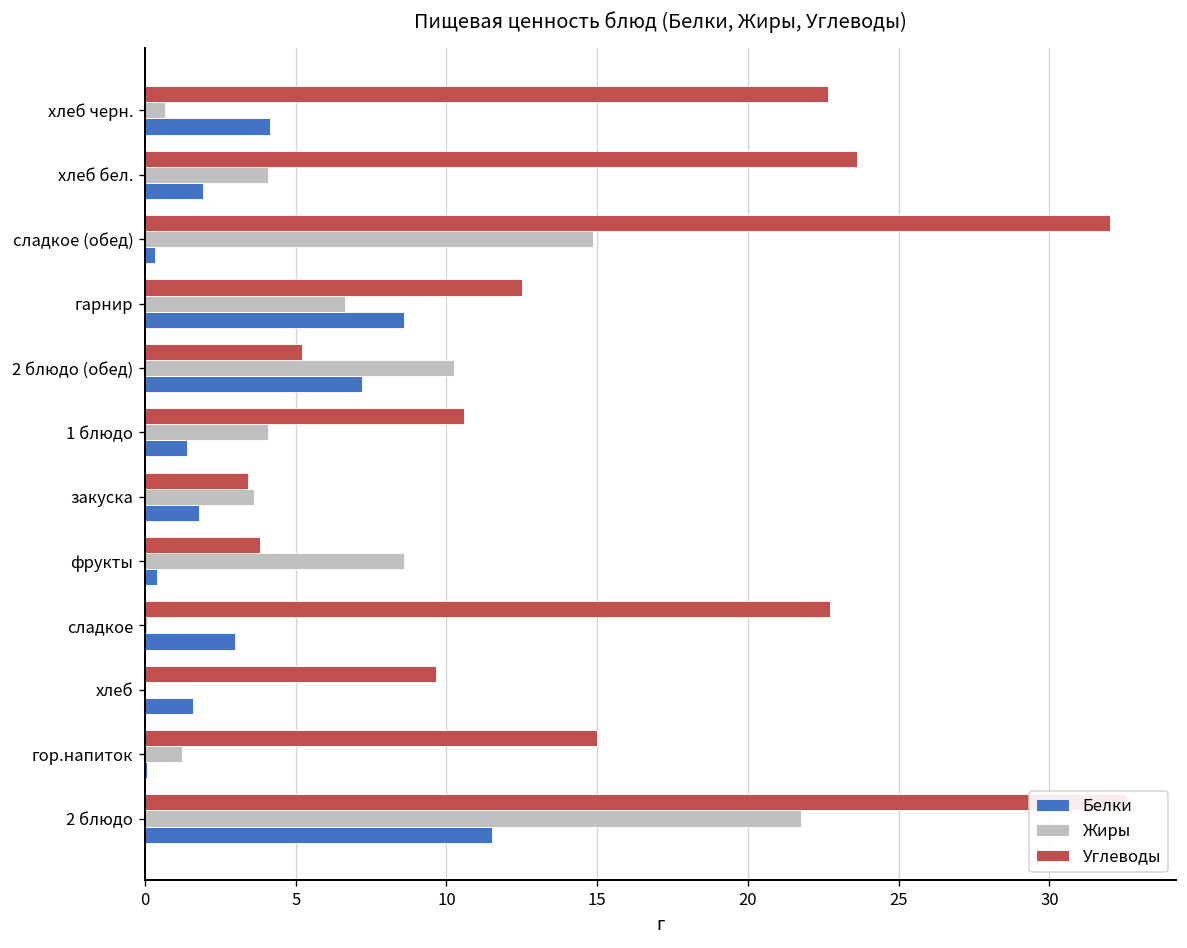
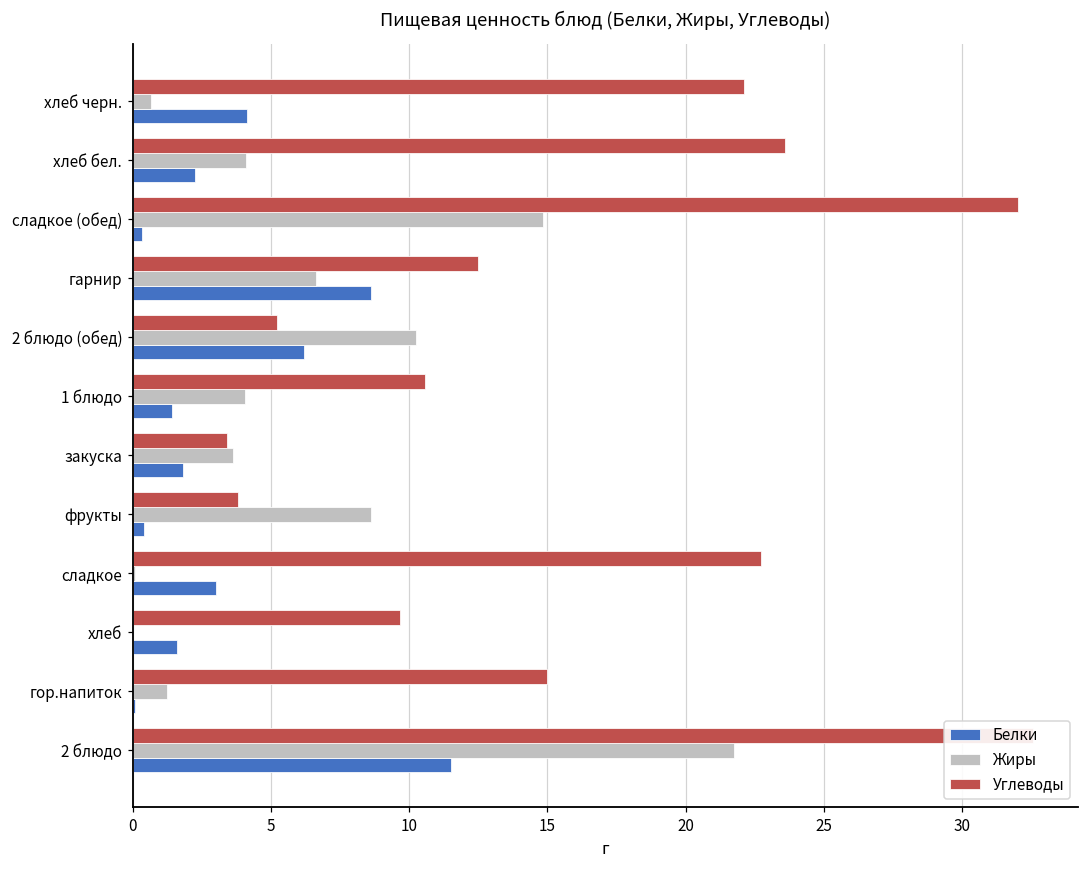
  {
    "Белки": {
      "хлеб черн.": 4.1,
-     "хлеб бел.": 1.9,
+     "хлеб бел.": 2.3,
      "сладкое (обед)": 0.3,
      "гарнир": 8.6,
-     "2 блюдо (обед)": 7.2,
+     "2 блюдо (обед)": 6.2,
      "1 блюдо": 1.4,
      "закуска": 1.8,
      "фрукты": 0.4,
      "сладкое": 3.0,
      "хлеб": 1.6,
      "2 блюдо": 11.5
    },
    "Жиры": {
      "хлеб черн.": 0.7,
      "хлеб бел.": 4.1,
      "сладкое (обед)": 14.9,
      "гарнир": 6.6,
      "2 блюдо (обед)": 10.2,
      "1 блюдо": 4.1,
      "закуска": 3.6,
      "фрукты": 8.6,
      "гор.напиток": 1.2,
      "2 блюдо": 21.8
    },
    "Углеводы": {
-     "хлеб черн.": 22.7,
+     "хлеб черн.": 22.1,
      "хлеб бел.": 23.6,
      "сладкое (обед)": 32.0,
      "гарнир": 12.5,
      "2 блюдо (обед)": 5.2,
      "1 блюдо": 10.6,
      "закуска": 3.4,
      "фрукты": 3.8,
      "сладкое": 22.7,
      "хлеб": 9.7,
      "гор.напиток": 15.0
    }
  }
